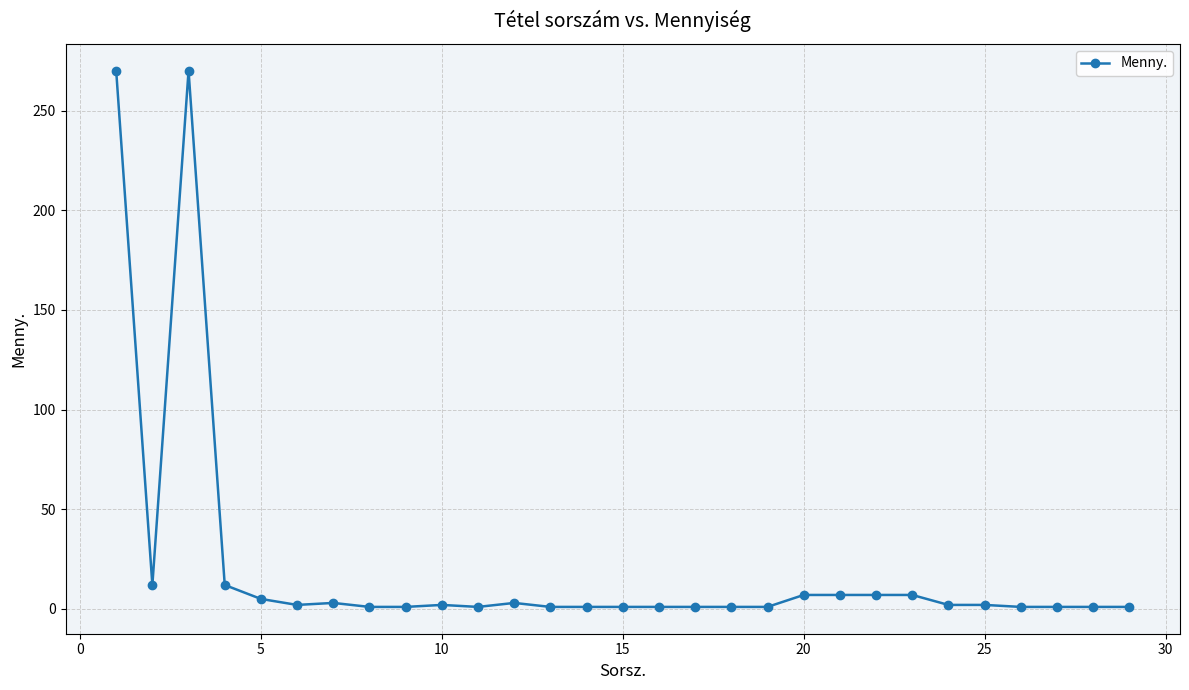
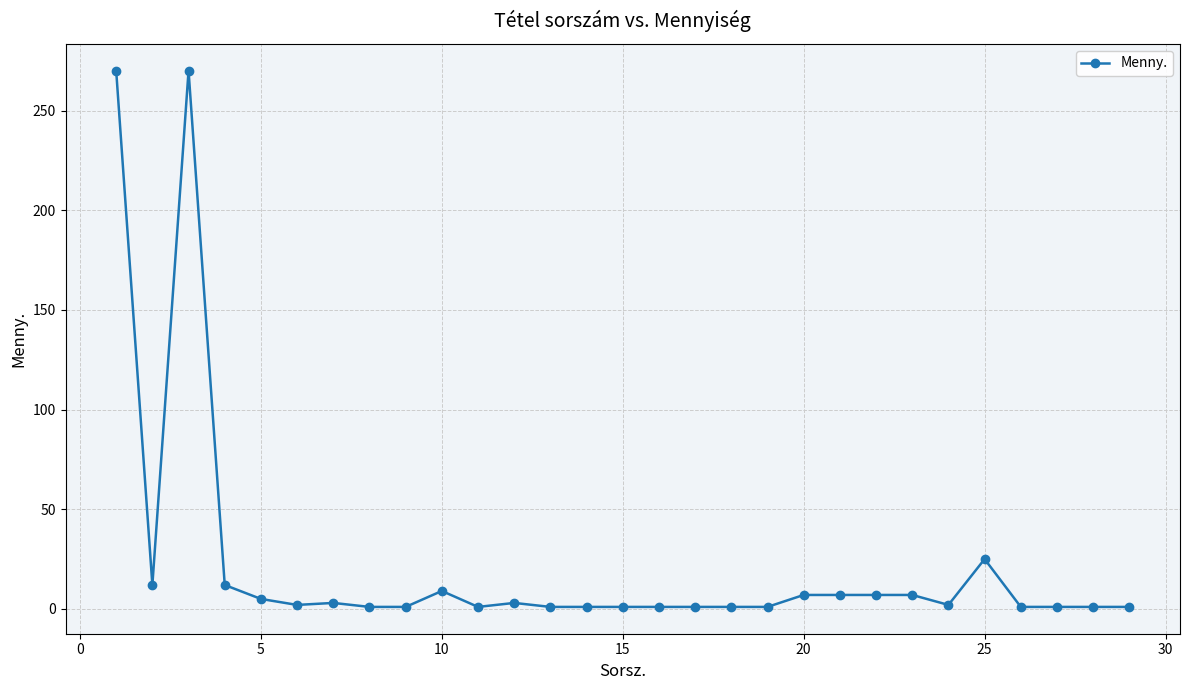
  {
    "5": 5,
-   "10": 2,
+   "10": 9,
    "15": 1,
    "20": 7,
-   "25": 2
+   "25": 25
  }
